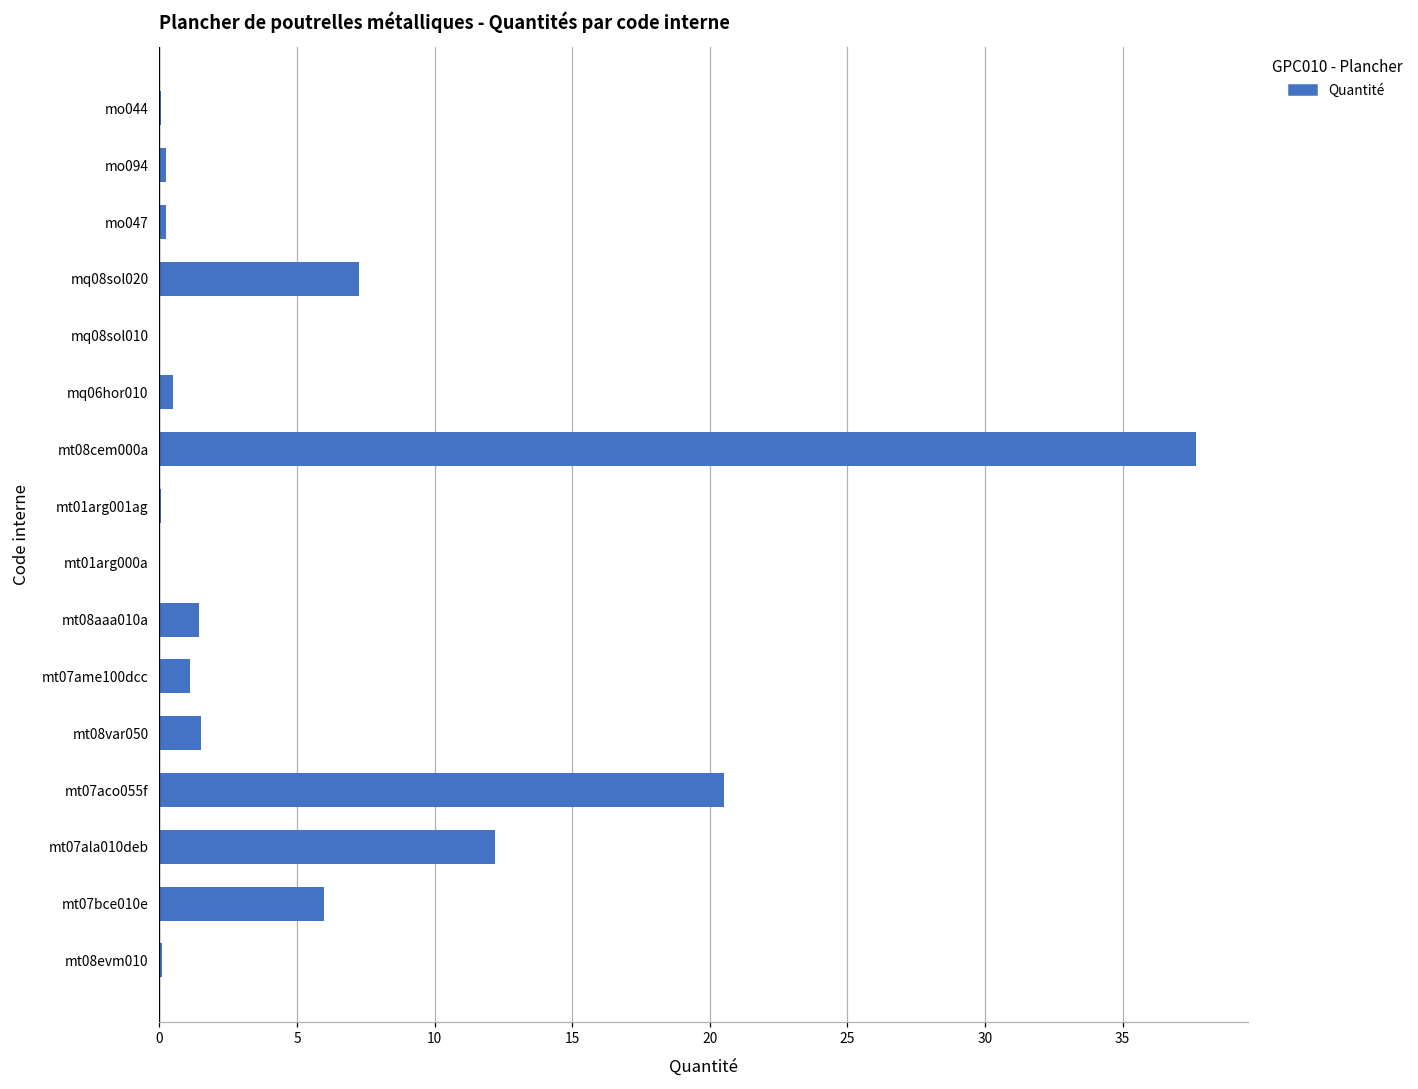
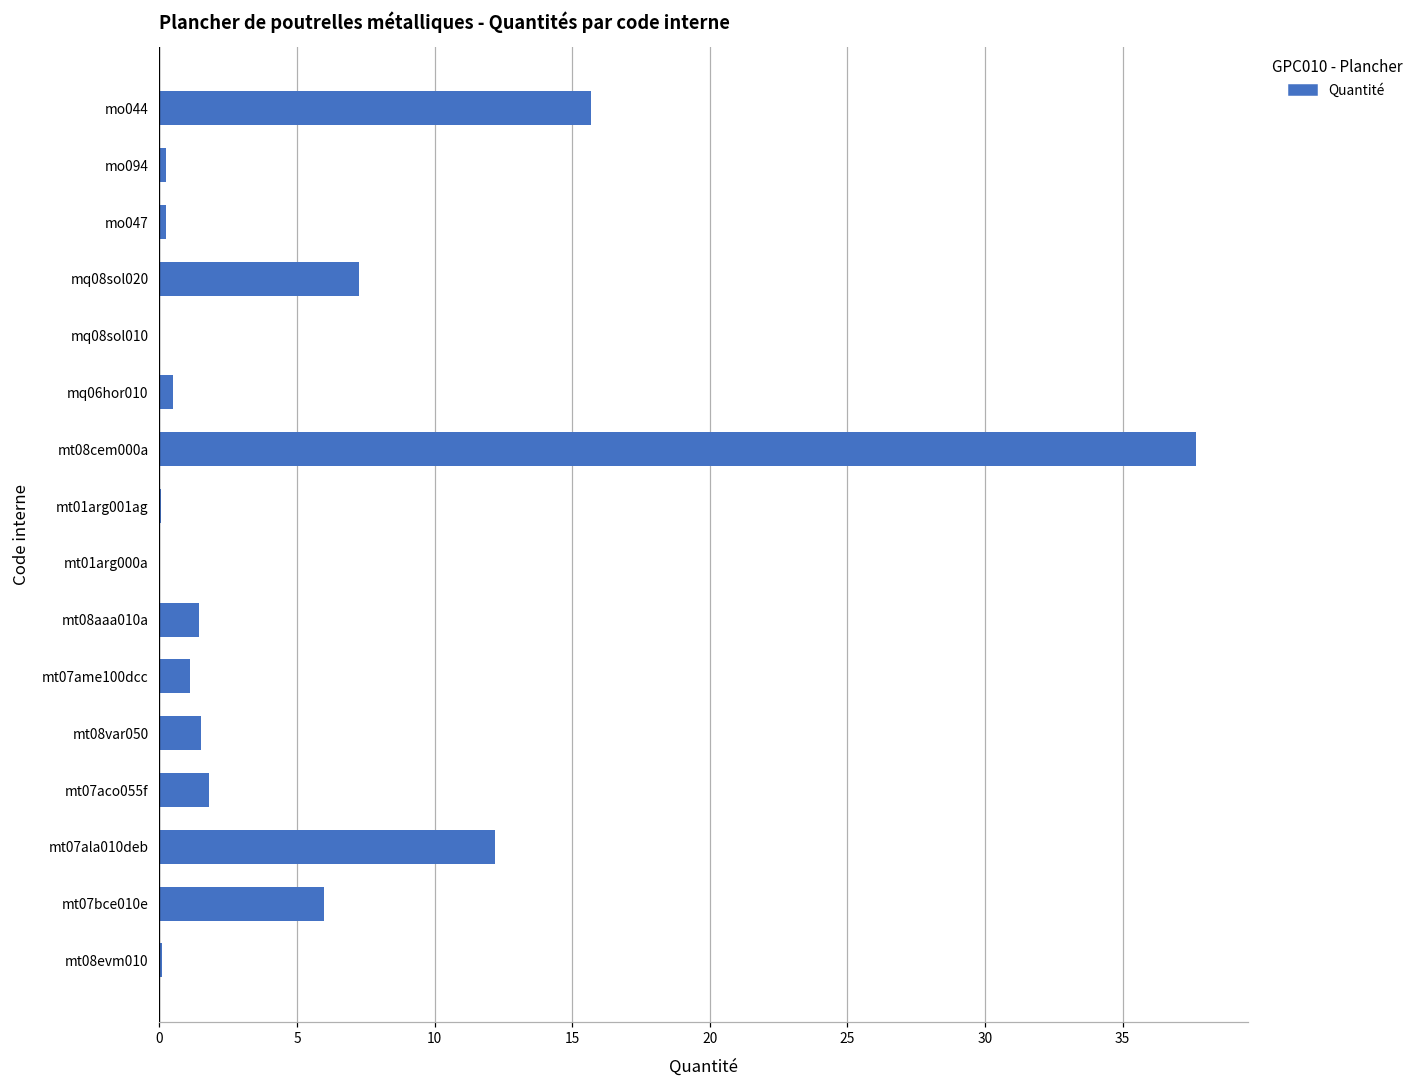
  {
-   "mo044": 0.1,
+   "mo044": 15.7,
    "mo094": 0.2,
    "mo047": 0.2,
    "mq08sol020": 7.3,
    "mq06hor010": 0.5,
    "mt08cem000a": 37.7,
    "mt08aaa010a": 1.4,
    "mt07ame100dcc": 1.1,
    "mt08var050": 1.5,
-   "mt07aco055f": 20.5,
+   "mt07aco055f": 1.8,
    "mt07ala010deb": 12.2,
    "mt07bce010e": 6.0,
    "mt08evm010": 0.1
  }
